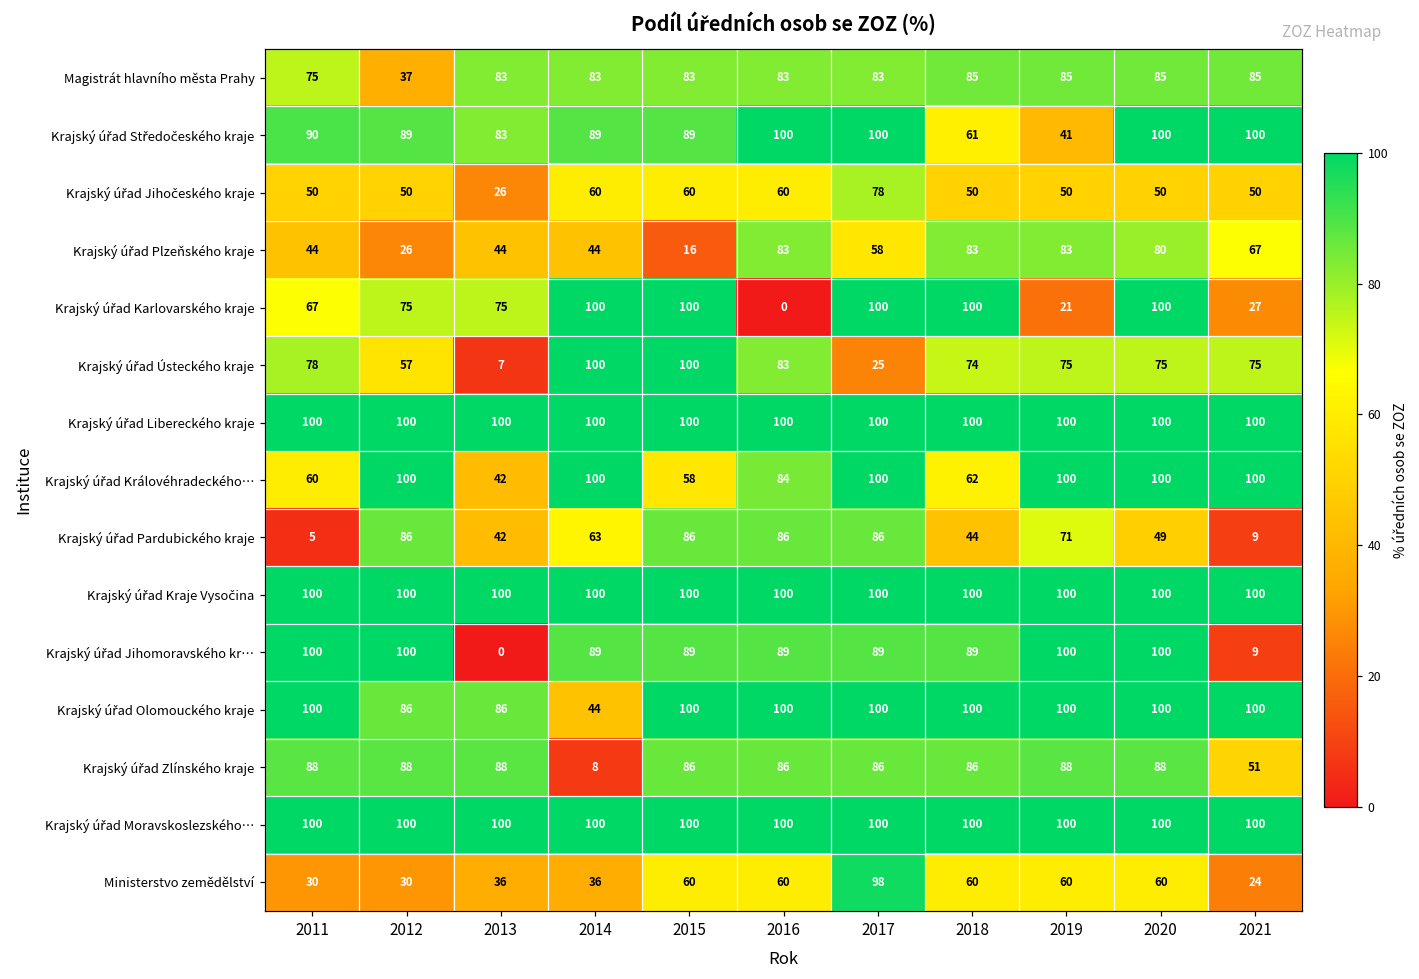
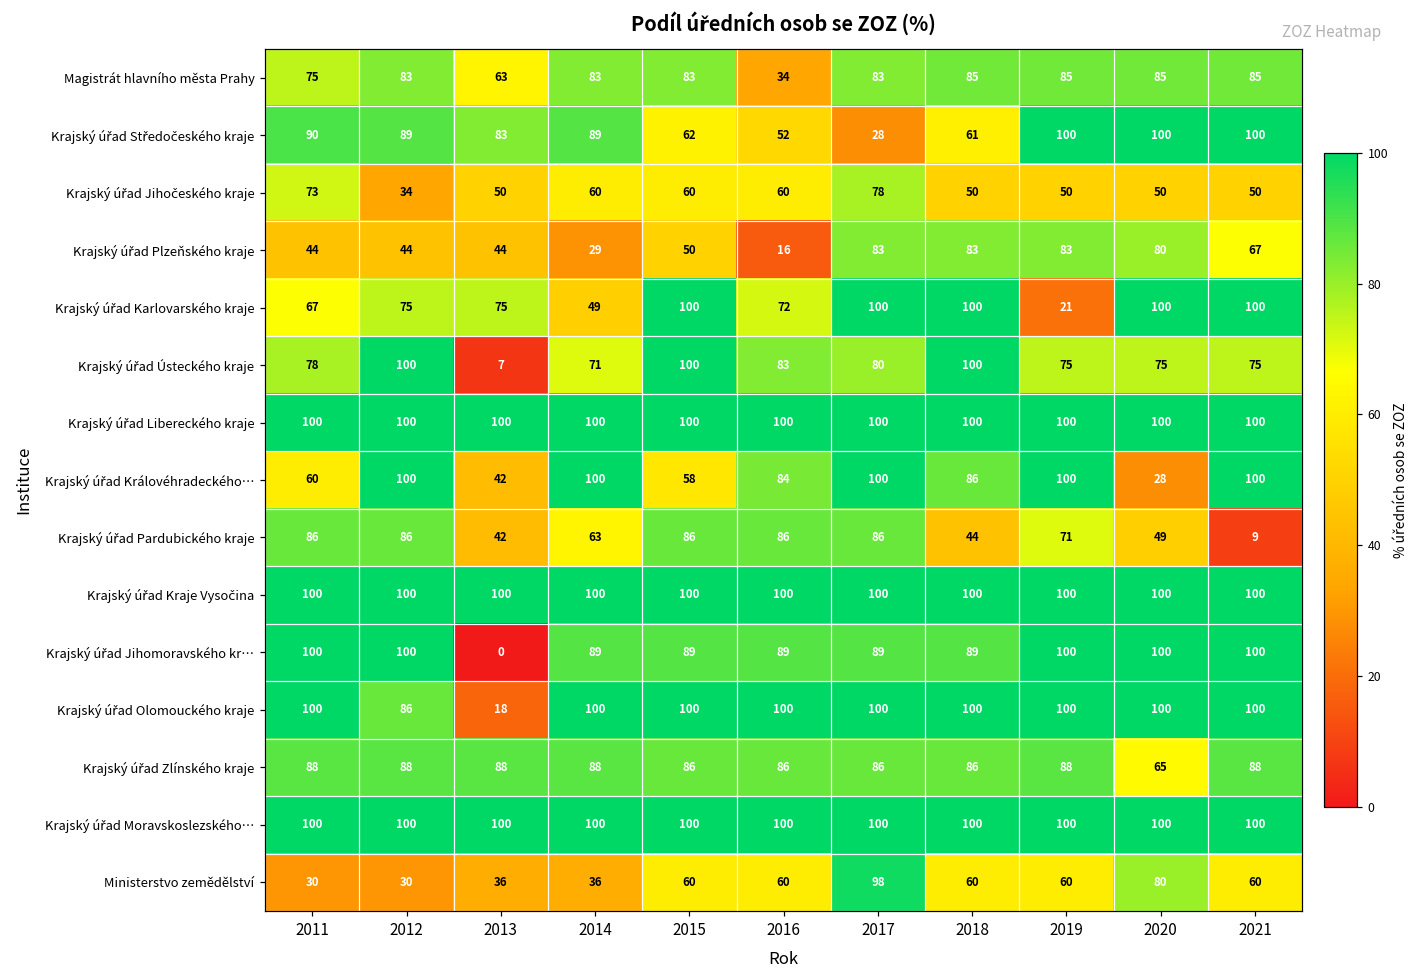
  {
    "Magistrát hlavního města Prahy": {
      "2011": 75,
-     "2012": 37,
-     "2013": 83,
+     "2012": 83,
+     "2013": 63,
      "2014": 83,
      "2015": 83,
-     "2016": 83,
+     "2016": 34,
      "2017": 83,
      "2018": 85,
      "2019": 85,
      "2020": 85,
      "2021": 85
    },
    "Krajský úřad Středočeského kraje": {
      "2011": 90,
      "2012": 89,
      "2013": 83,
      "2014": 89,
-     "2015": 89,
-     "2016": 100,
-     "2017": 100,
+     "2015": 62,
+     "2016": 52,
+     "2017": 28,
      "2018": 61,
-     "2019": 41,
+     "2019": 100,
      "2020": 100,
      "2021": 100
    },
    "Krajský úřad Jihočeského kraje": {
-     "2011": 50,
-     "2012": 50,
-     "2013": 26,
+     "2011": 73,
+     "2012": 34,
+     "2013": 50,
      "2014": 60,
      "2015": 60,
      "2016": 60,
      "2017": 78,
      "2018": 50,
      "2019": 50,
      "2020": 50,
      "2021": 50
    },
    "Krajský úřad Plzeňského kraje": {
      "2011": 44,
-     "2012": 26,
+     "2012": 44,
      "2013": 44,
-     "2014": 44,
-     "2015": 16,
-     "2016": 83,
-     "2017": 58,
+     "2014": 29,
+     "2015": 50,
+     "2016": 16,
+     "2017": 83,
      "2018": 83,
      "2019": 83,
      "2020": 80,
      "2021": 67
    },
    "Krajský úřad Karlovarského kraje": {
      "2011": 67,
      "2012": 75,
      "2013": 75,
-     "2014": 100,
+     "2014": 49,
      "2015": 100,
-     "2016": 0,
+     "2016": 72,
      "2017": 100,
      "2018": 100,
      "2019": 21,
      "2020": 100,
-     "2021": 27
+     "2021": 100
    },
    "Krajský úřad Ústeckého kraje": {
      "2011": 78,
-     "2012": 57,
+     "2012": 100,
      "2013": 7,
-     "2014": 100,
+     "2014": 71,
      "2015": 100,
      "2016": 83,
-     "2017": 25,
-     "2018": 74,
+     "2017": 80,
+     "2018": 100,
      "2019": 75,
      "2020": 75,
      "2021": 75
    },
    "Krajský úřad Libereckého kraje": {
      "2011": 100,
      "2012": 100,
      "2013": 100,
      "2014": 100,
      "2015": 100,
      "2016": 100,
      "2017": 100,
      "2018": 100,
      "2019": 100,
      "2020": 100,
      "2021": 100
    },
    "Krajský úřad Královéhradeckého…": {
      "2011": 60,
      "2012": 100,
      "2013": 42,
      "2014": 100,
      "2015": 58,
      "2016": 84,
      "2017": 100,
-     "2018": 62,
+     "2018": 86,
      "2019": 100,
-     "2020": 100,
+     "2020": 28,
      "2021": 100
    },
    "Krajský úřad Pardubického kraje": {
-     "2011": 5,
+     "2011": 86,
      "2012": 86,
      "2013": 42,
      "2014": 63,
      "2015": 86,
      "2016": 86,
      "2017": 86,
      "2018": 44,
      "2019": 71,
      "2020": 49,
      "2021": 9
    },
    "Krajský úřad Kraje Vysočina": {
      "2011": 100,
      "2012": 100,
      "2013": 100,
      "2014": 100,
      "2015": 100,
      "2016": 100,
      "2017": 100,
      "2018": 100,
      "2019": 100,
      "2020": 100,
      "2021": 100
    },
    "Krajský úřad Jihomoravského kr…": {
      "2011": 100,
      "2012": 100,
      "2013": 0,
      "2014": 89,
      "2015": 89,
      "2016": 89,
      "2017": 89,
      "2018": 89,
      "2019": 100,
      "2020": 100,
-     "2021": 9
+     "2021": 100
    },
    "Krajský úřad Olomouckého kraje": {
      "2011": 100,
      "2012": 86,
-     "2013": 86,
-     "2014": 44,
+     "2013": 18,
+     "2014": 100,
      "2015": 100,
      "2016": 100,
      "2017": 100,
      "2018": 100,
      "2019": 100,
      "2020": 100,
      "2021": 100
    },
    "Krajský úřad Zlínského kraje": {
      "2011": 88,
      "2012": 88,
      "2013": 88,
-     "2014": 8,
+     "2014": 88,
      "2015": 86,
      "2016": 86,
      "2017": 86,
      "2018": 86,
      "2019": 88,
-     "2020": 88,
-     "2021": 51
+     "2020": 65,
+     "2021": 88
    },
    "Krajský úřad Moravskoslezského…": {
      "2011": 100,
      "2012": 100,
      "2013": 100,
      "2014": 100,
      "2015": 100,
      "2016": 100,
      "2017": 100,
      "2018": 100,
      "2019": 100,
      "2020": 100,
      "2021": 100
    },
    "Ministerstvo zemědělství": {
      "2011": 30,
      "2012": 30,
      "2013": 36,
      "2014": 36,
      "2015": 60,
      "2016": 60,
      "2017": 98,
      "2018": 60,
      "2019": 60,
-     "2020": 60,
-     "2021": 24
+     "2020": 80,
+     "2021": 60
    }
  }
